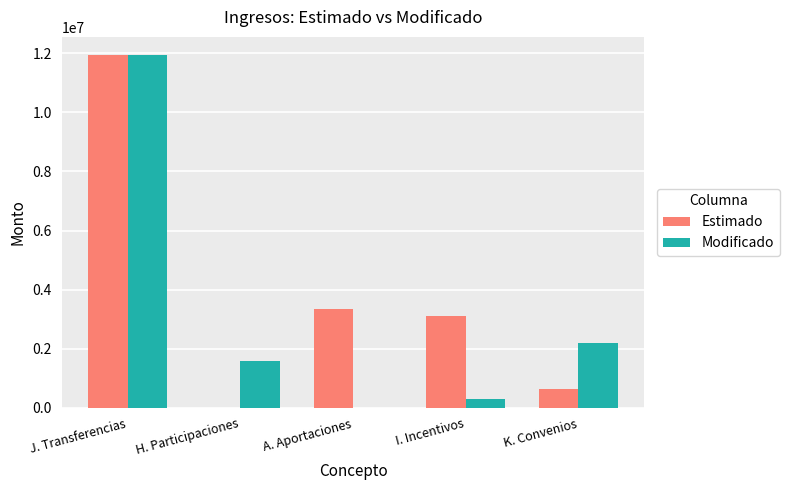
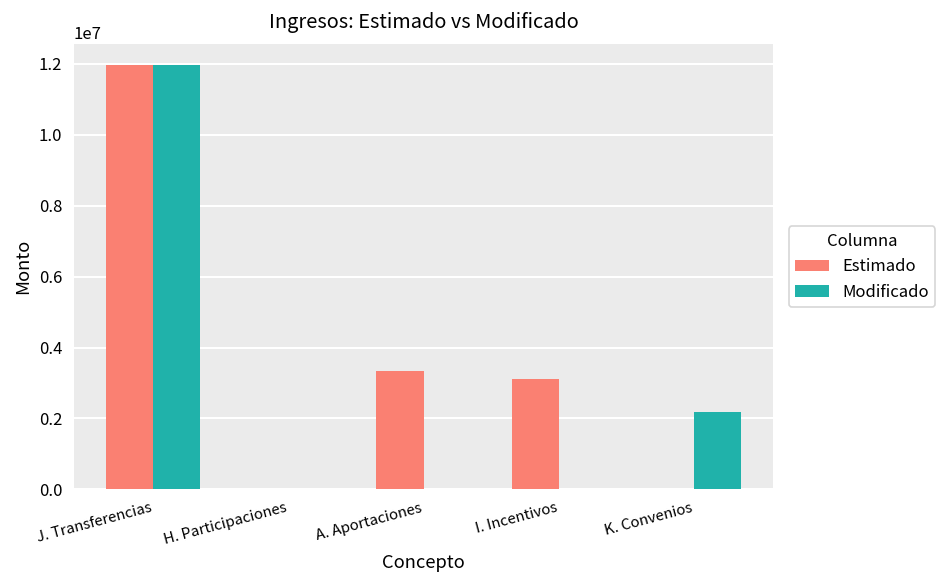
  {
    "Estimado": {
      "J. Transferencias": 12000000,
      "H. Participaciones": 0,
      "A. Aportaciones": 3300000,
      "I. Incentivos": 3100000,
-     "K. Convenios": 600000
+     "K. Convenios": 0
    },
    "Modificado": {
      "J. Transferencias": 12000000,
-     "H. Participaciones": 1600000,
+     "H. Participaciones": 0,
      "A. Aportaciones": 0,
-     "I. Incentivos": 300000,
+     "I. Incentivos": 0,
      "K. Convenios": 2200000
    }
  }
